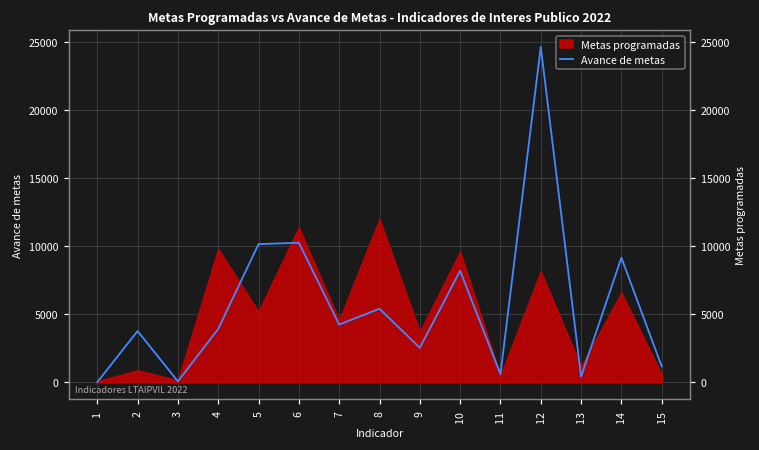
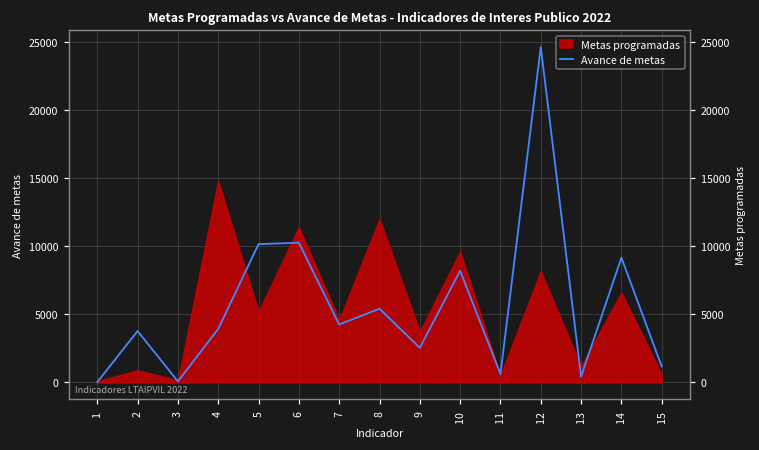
  {
    "Avance de metas": {
      "2": 3800,
      "4": 3900,
      "5": 10200,
      "6": 10300,
      "7": 4200,
      "8": 5400,
      "9": 2500,
      "10": 8200,
      "12": 24600,
      "13": 400,
      "14": 9200,
      "15": 1200
    },
    "Metas programadas": {
      "2": 900,
-     "4": 9800,
+     "4": 14800,
      "5": 5200,
      "6": 11400,
      "7": 4600,
      "8": 12000,
      "9": 3700,
      "10": 9600,
      "12": 8200,
      "13": 1200,
      "14": 6600,
      "15": 600
    }
  }
